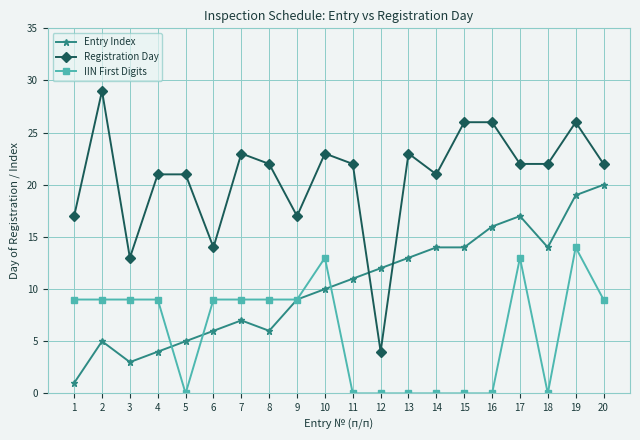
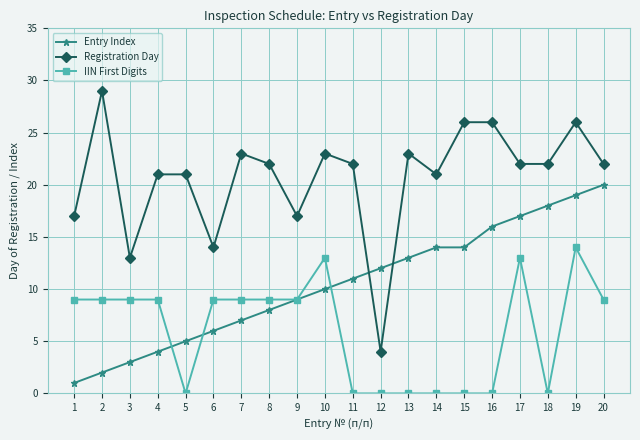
  {
    "Entry Index": {
      "1": 1,
-     "2": 5,
+     "2": 2,
      "3": 3,
      "4": 4,
      "5": 5,
      "6": 6,
      "7": 7,
-     "8": 6,
+     "8": 8,
      "10": 10,
      "11": 11,
      "12": 12,
      "13": 13,
      "14": 14,
      "15": 14,
      "16": 16,
      "17": 17,
-     "18": 14,
+     "18": 18,
      "19": 19,
      "20": 20
    },
    "Registration Day": {
      "1": 17,
      "2": 29,
      "3": 13,
      "4": 21,
      "5": 21,
      "6": 14,
      "7": 23,
      "8": 22,
      "9": 17,
      "10": 23,
      "11": 22,
      "12": 4,
      "13": 23,
      "14": 21,
      "15": 26,
      "16": 26,
      "17": 22,
      "18": 22,
      "19": 26,
      "20": 22
    },
    "IIN First Digits": {
      "1": 9,
      "2": 9,
      "3": 9,
      "4": 9,
      "5": 0,
      "6": 9,
      "7": 9,
      "8": 9,
      "10": 13,
      "11": 0,
      "12": 0,
      "13": 0,
      "14": 0,
      "15": 0,
      "16": 0,
      "17": 13,
      "18": 0,
      "19": 14,
      "20": 9
    }
  }
